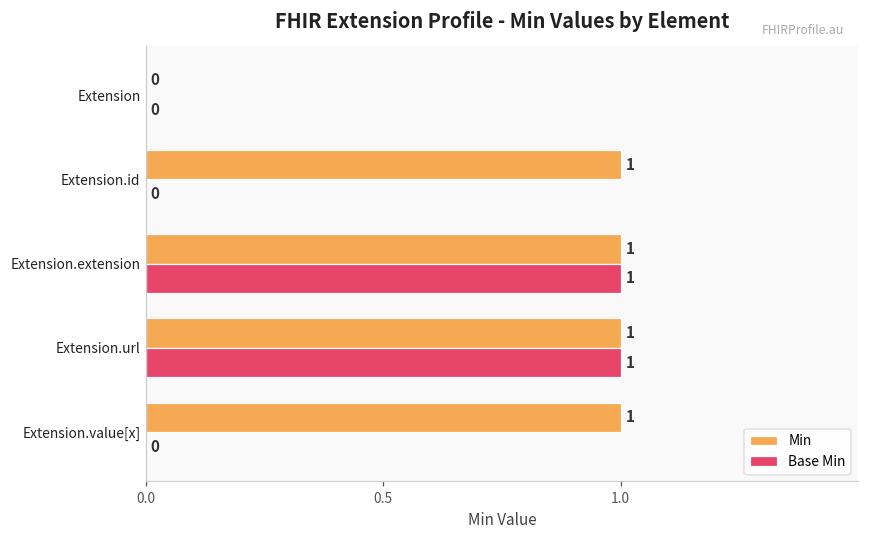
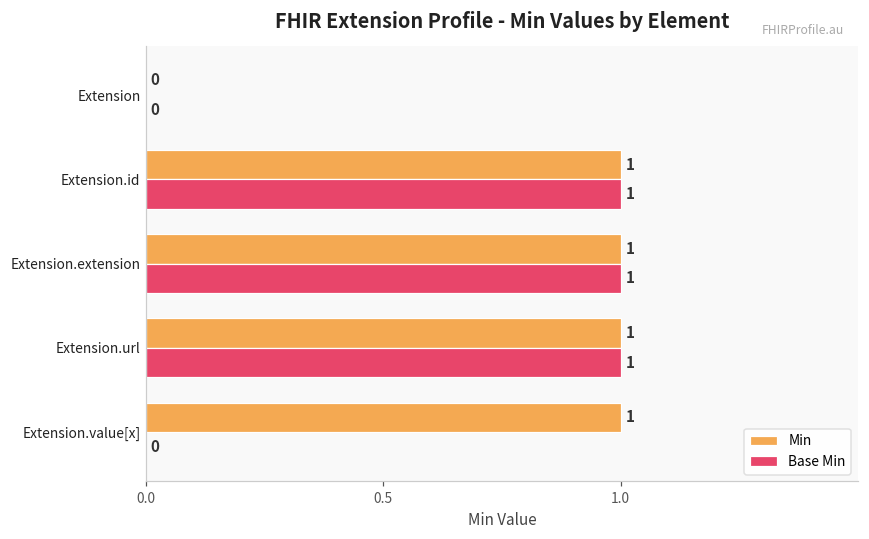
  {
    "Min": {
      "Extension": 0,
      "Extension.id": 1,
      "Extension.extension": 1,
      "Extension.url": 1,
      "Extension.value[x]": 1
    },
    "Base Min": {
      "Extension": 0,
-     "Extension.id": 0,
+     "Extension.id": 1,
      "Extension.extension": 1,
      "Extension.url": 1,
      "Extension.value[x]": 0
    }
  }
